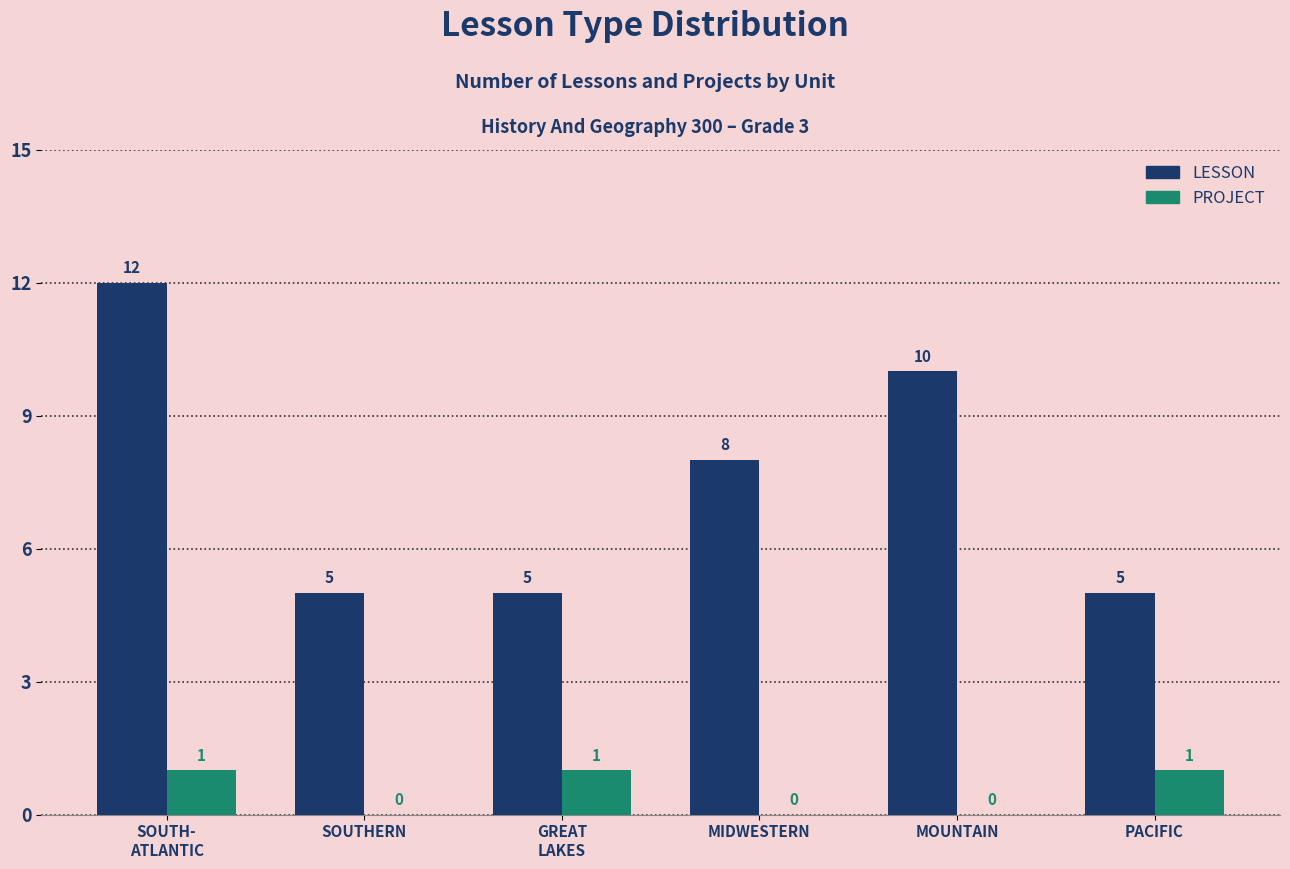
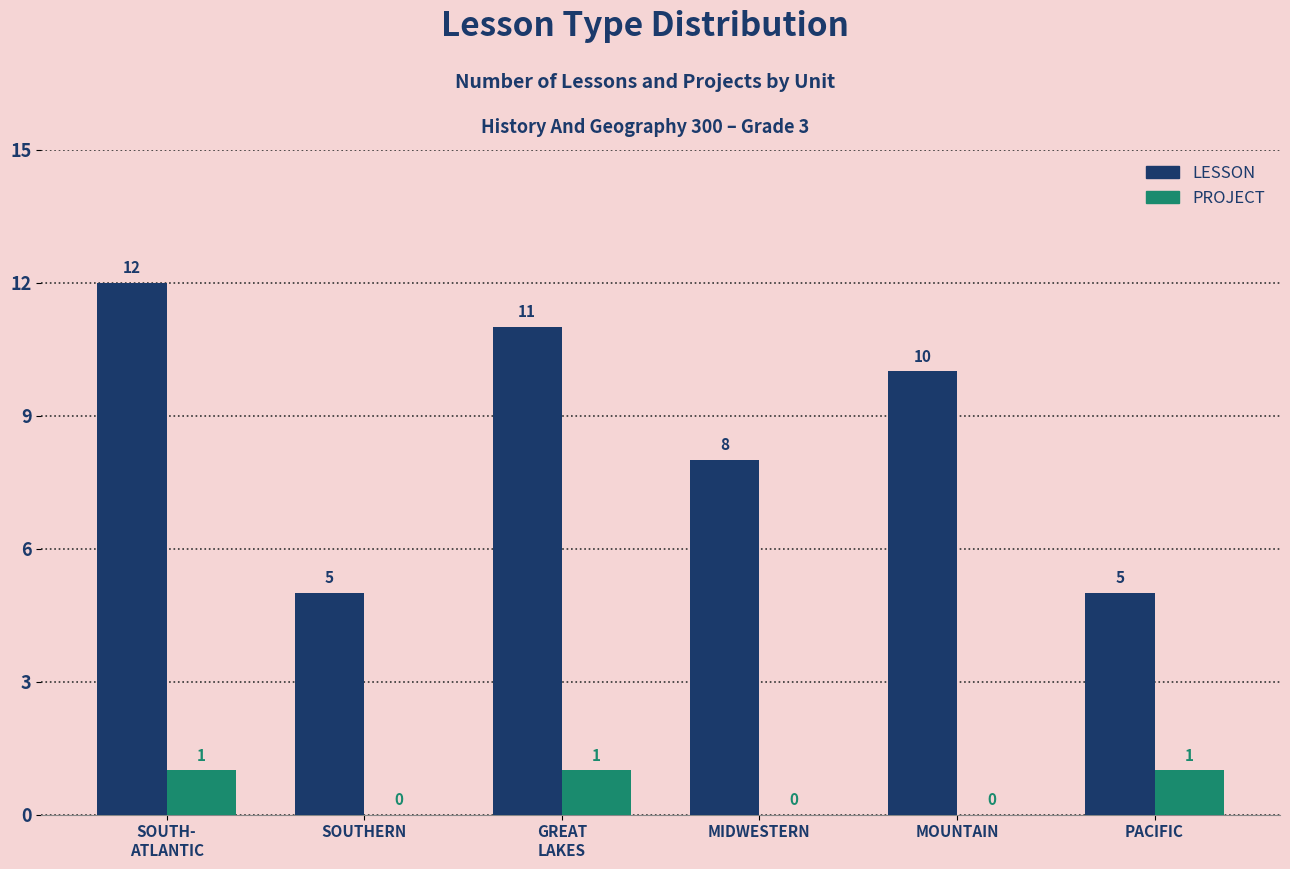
  {
    "LESSON": {
      "SOUTH- ATLANTIC": 12,
      "SOUTHERN": 5,
-     "GREAT LAKES": 5,
+     "GREAT LAKES": 11,
      "MIDWESTERN": 8,
      "MOUNTAIN": 10,
      "PACIFIC": 5
    },
    "PROJECT": {
      "SOUTH- ATLANTIC": 1,
      "SOUTHERN": 0,
      "GREAT LAKES": 1,
      "MIDWESTERN": 0,
      "MOUNTAIN": 0,
      "PACIFIC": 1
    }
  }
